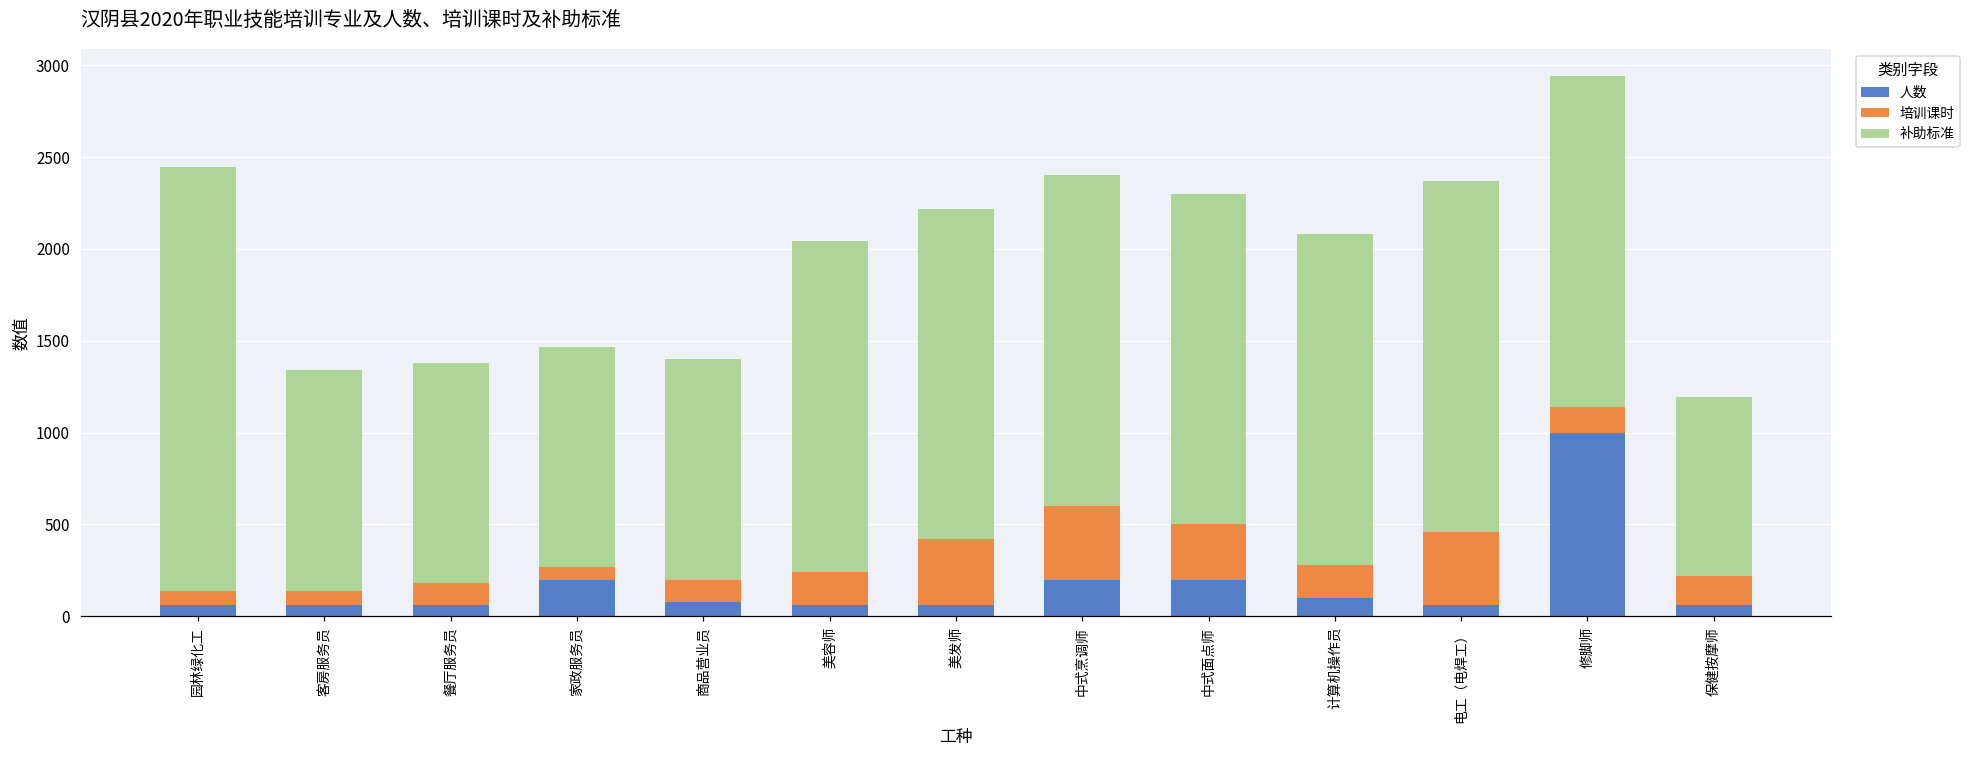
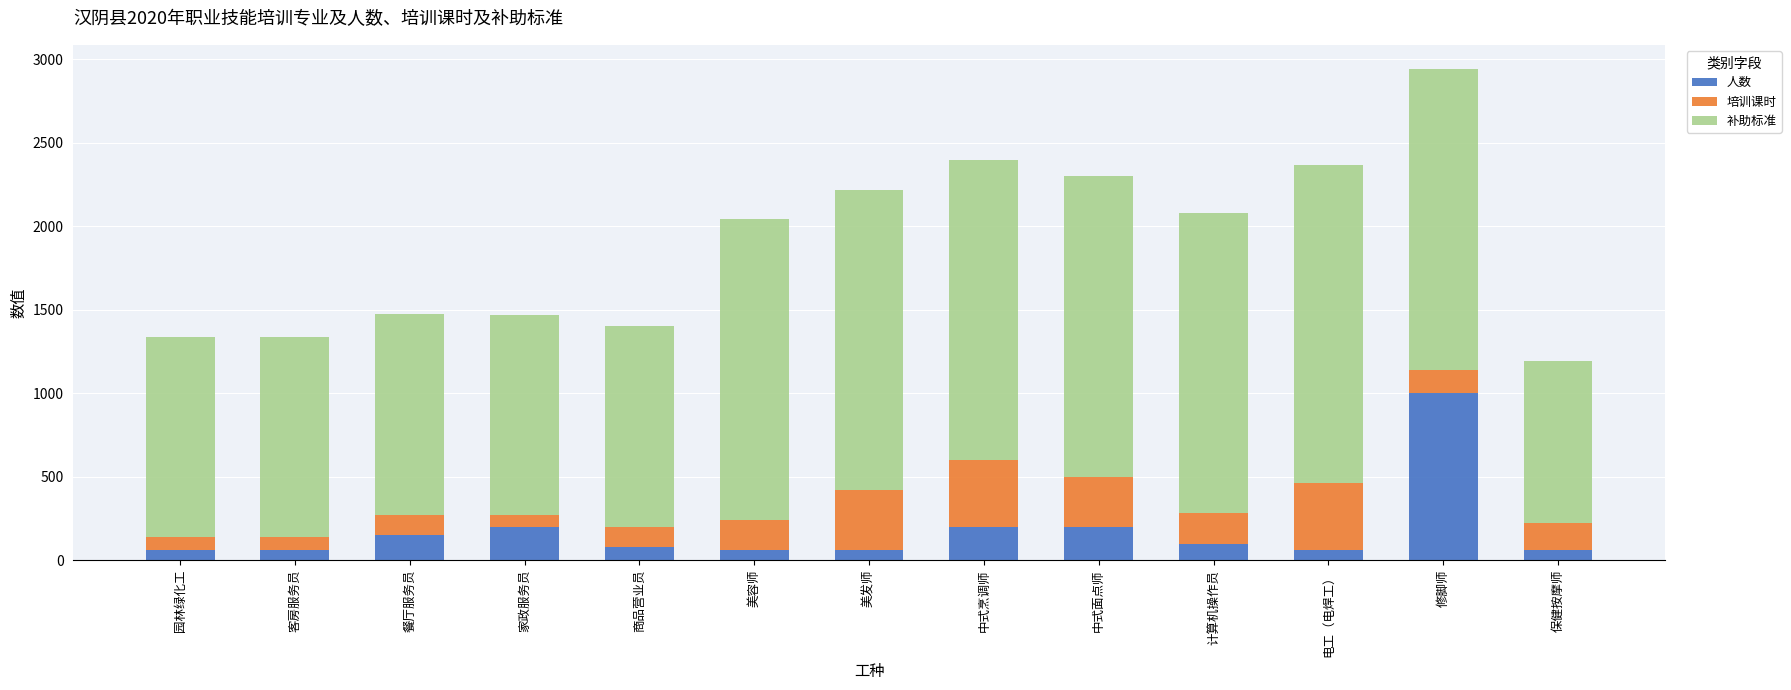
  {
    "人数": {
      "园林绿化工": 60,
      "客房服务员": 60,
-     "餐厅服务员": 60,
+     "餐厅服务员": 150,
      "家政服务员": 200,
      "商品营业员": 80,
      "美容师": 60,
      "美发师": 60,
      "中式烹调师": 200,
      "中式面点师": 200,
      "计算机操作员": 100,
      "电工（电焊工）": 60,
      "修脚师": 1000,
      "保健按摩师": 60
    },
    "培训课时": {
      "园林绿化工": 80,
      "客房服务员": 80,
      "餐厅服务员": 120,
      "家政服务员": 70,
      "商品营业员": 120,
      "美容师": 180,
      "美发师": 360,
      "中式烹调师": 400,
      "中式面点师": 300,
      "计算机操作员": 180,
      "电工（电焊工）": 400,
      "修脚师": 140,
      "保健按摩师": 160
    },
    "补助标准": {
-     "园林绿化工": 2310,
+     "园林绿化工": 1200,
      "客房服务员": 1200,
      "餐厅服务员": 1200,
      "家政服务员": 1200,
      "商品营业员": 1200,
      "美容师": 1800,
      "美发师": 1800,
      "中式烹调师": 1800,
      "中式面点师": 1800,
      "计算机操作员": 1800,
      "电工（电焊工）": 1910,
      "修脚师": 1800,
      "保健按摩师": 970
    }
  }
